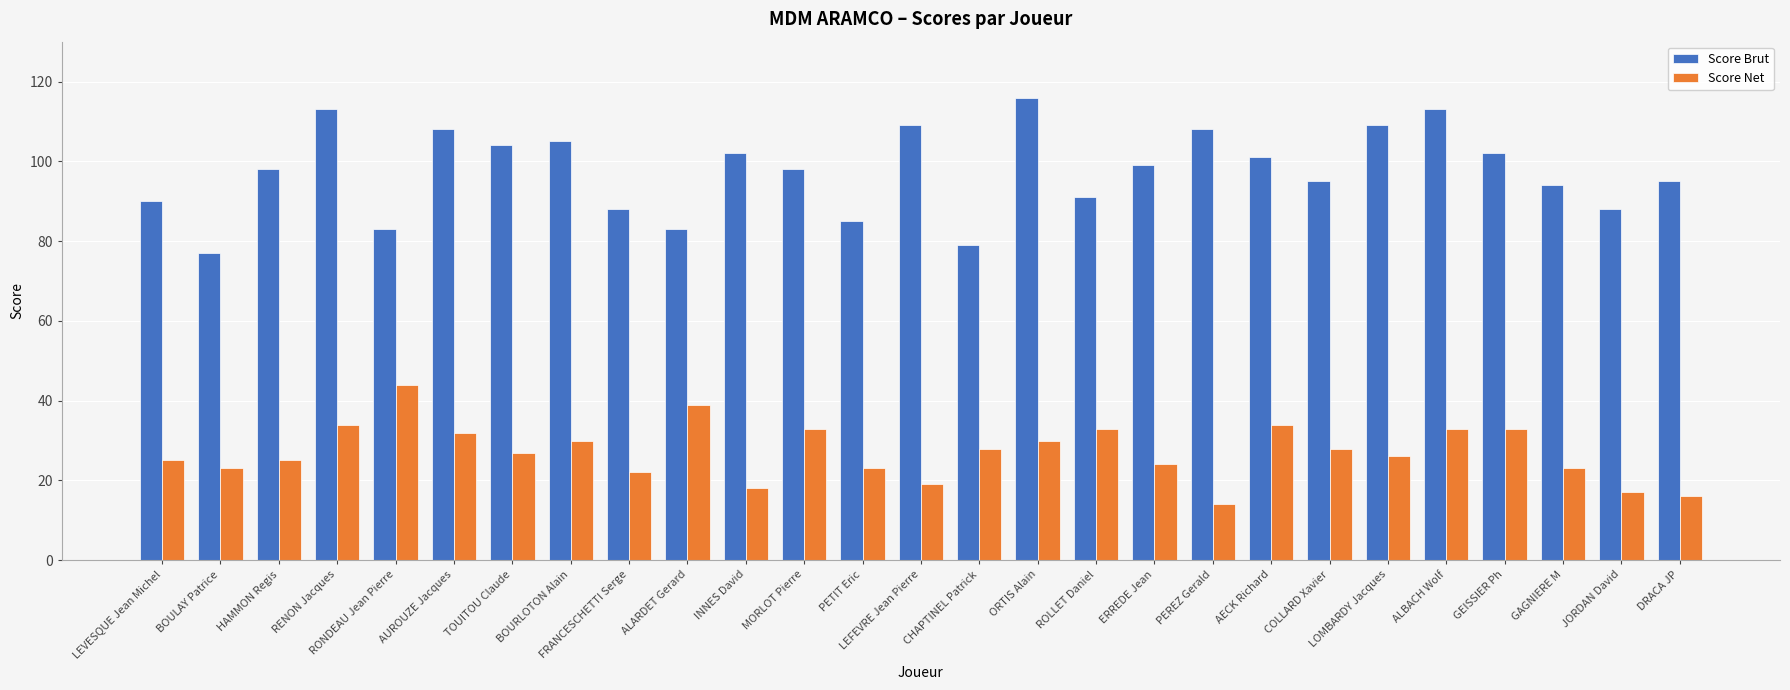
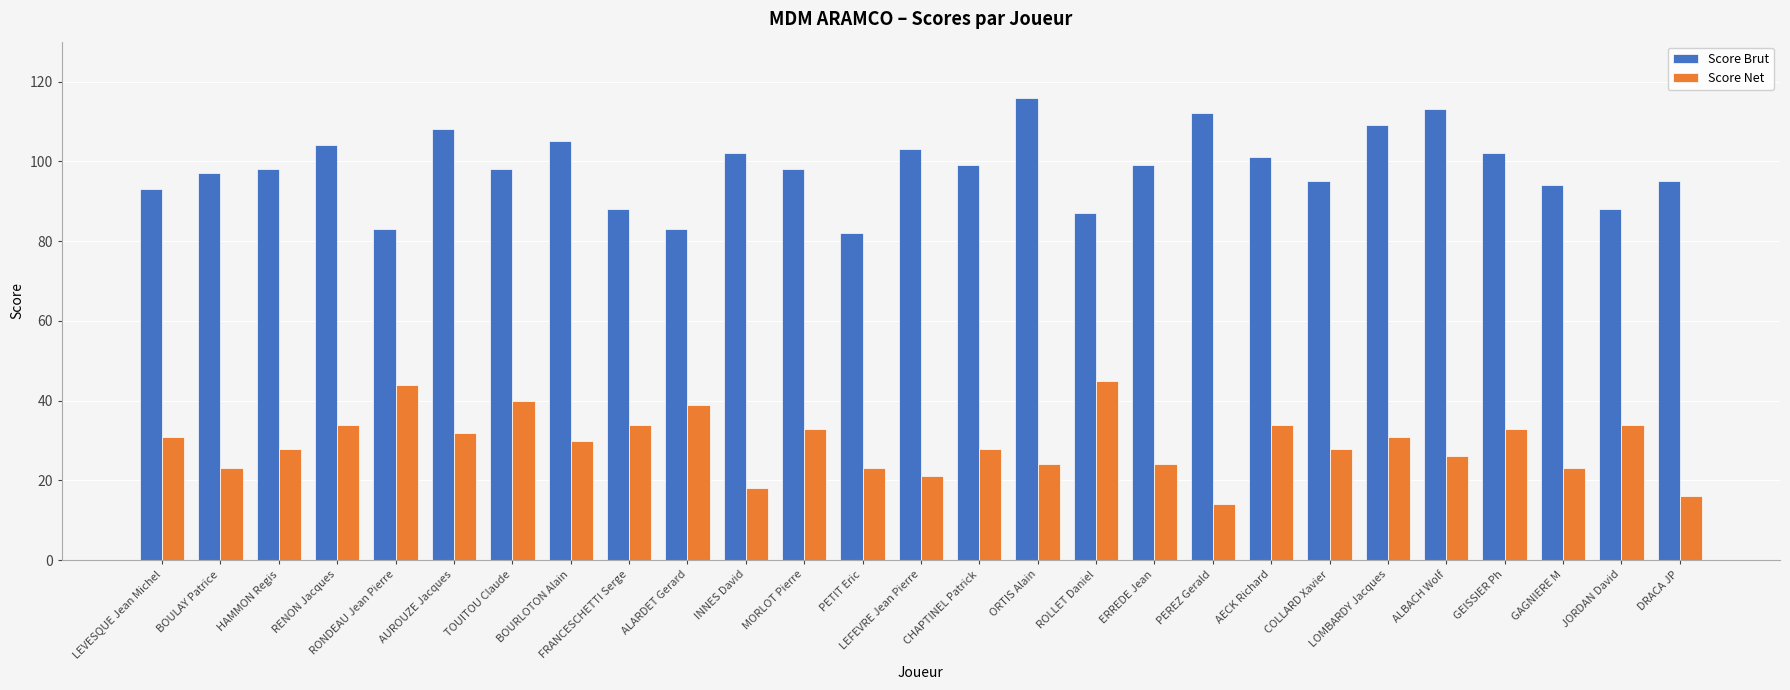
  {
    "Score Brut": {
-     "LEVESQUE Jean Michel": 90,
-     "BOULAY Patrice": 77,
+     "LEVESQUE Jean Michel": 93,
+     "BOULAY Patrice": 97,
      "HAMMON Regis": 98,
-     "RENON Jacques": 113,
+     "RENON Jacques": 104,
      "RONDEAU Jean Pierre": 83,
      "AUROUZE Jacques": 108,
-     "TOUITOU Claude": 104,
+     "TOUITOU Claude": 98,
      "BOURLOTON Alain": 105,
      "FRANCESCHETTI Serge": 88,
      "ALARDET Gerard": 83,
      "INNES David": 102,
      "MORLOT Pierre": 98,
-     "PETIT Eric": 85,
-     "LEFEVRE Jean Pierre": 109,
-     "CHAPTINEL Patrick": 79,
+     "PETIT Eric": 82,
+     "LEFEVRE Jean Pierre": 103,
+     "CHAPTINEL Patrick": 99,
      "ORTIS Alain": 116,
-     "ROLLET Daniel": 91,
+     "ROLLET Daniel": 87,
      "ERREDE Jean": 99,
-     "PEREZ Gerald": 108,
+     "PEREZ Gerald": 112,
      "AECK Richard": 101,
      "COLLARD Xavier": 95,
      "LOMBARDY Jacques": 109,
      "ALBACH Wolf": 113,
      "GEISSIER Ph": 102,
      "GAGNIERE M": 94,
      "JORDAN David": 88,
      "DRACA JP": 95
    },
    "Score Net": {
-     "LEVESQUE Jean Michel": 25,
+     "LEVESQUE Jean Michel": 31,
      "BOULAY Patrice": 23,
-     "HAMMON Regis": 25,
+     "HAMMON Regis": 28,
      "RENON Jacques": 34,
      "RONDEAU Jean Pierre": 44,
      "AUROUZE Jacques": 32,
-     "TOUITOU Claude": 27,
+     "TOUITOU Claude": 40,
      "BOURLOTON Alain": 30,
-     "FRANCESCHETTI Serge": 22,
+     "FRANCESCHETTI Serge": 34,
      "ALARDET Gerard": 39,
      "INNES David": 18,
      "MORLOT Pierre": 33,
      "PETIT Eric": 23,
-     "LEFEVRE Jean Pierre": 19,
+     "LEFEVRE Jean Pierre": 21,
      "CHAPTINEL Patrick": 28,
-     "ORTIS Alain": 30,
-     "ROLLET Daniel": 33,
+     "ORTIS Alain": 24,
+     "ROLLET Daniel": 45,
      "ERREDE Jean": 24,
      "PEREZ Gerald": 14,
      "AECK Richard": 34,
      "COLLARD Xavier": 28,
-     "LOMBARDY Jacques": 26,
-     "ALBACH Wolf": 33,
+     "LOMBARDY Jacques": 31,
+     "ALBACH Wolf": 26,
      "GEISSIER Ph": 33,
      "GAGNIERE M": 23,
-     "JORDAN David": 17,
+     "JORDAN David": 34,
      "DRACA JP": 16
    }
  }
